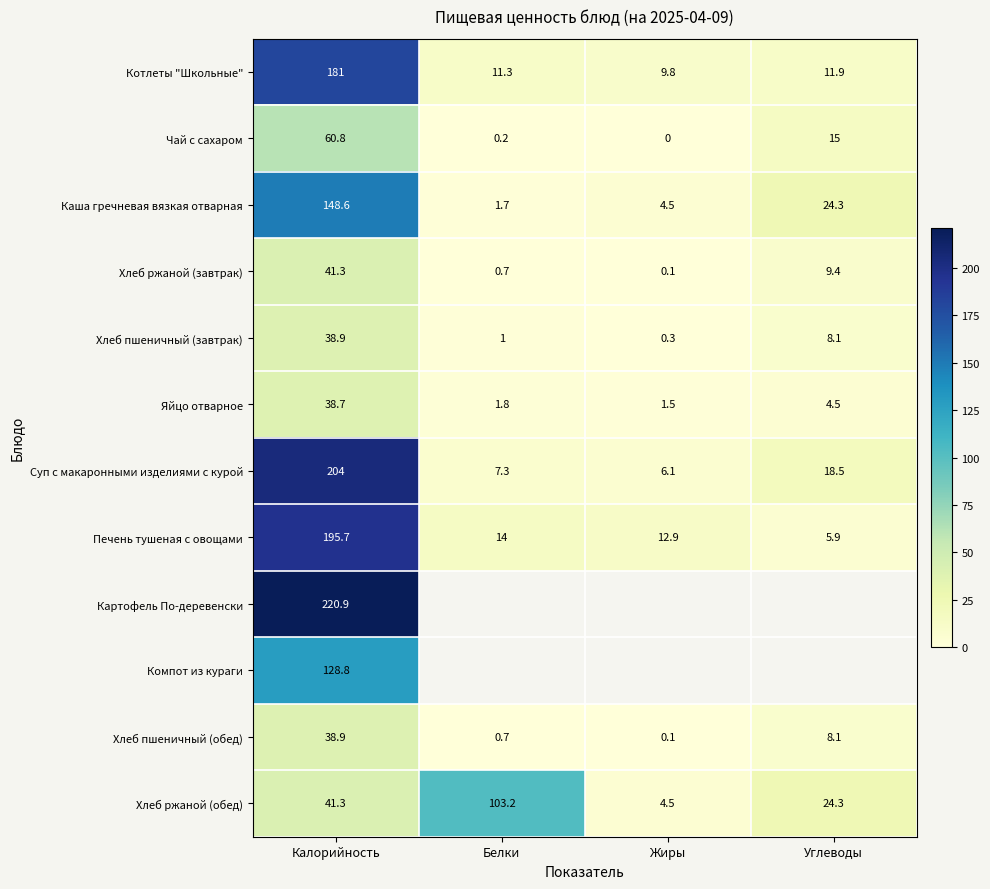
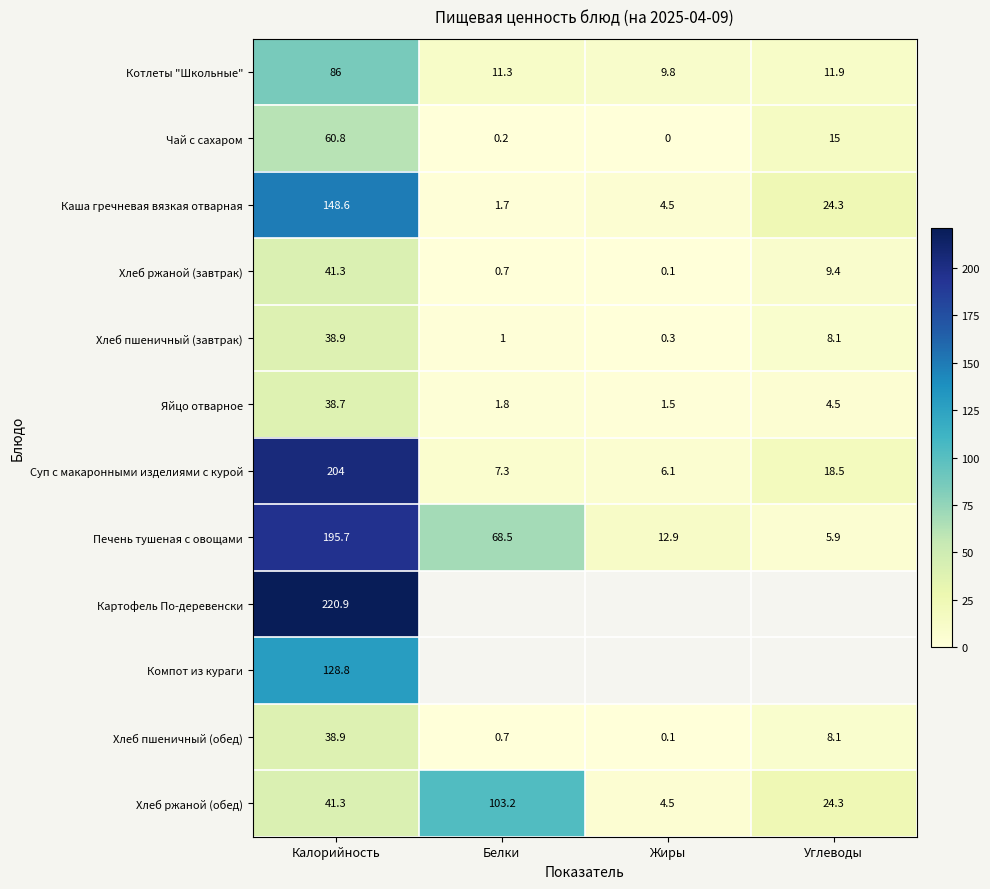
  {
    "Котлеты \"Школьные\"": {
-     "Калорийность": 181,
+     "Калорийность": 86,
      "Белки": 11.3,
      "Жиры": 9.8,
      "Углеводы": 11.9
    },
    "Чай с сахаром": {
      "Калорийность": 60.8,
      "Белки": 0.2,
      "Жиры": 0,
      "Углеводы": 15
    },
    "Каша гречневая вязкая отварная": {
      "Калорийность": 148.6,
      "Белки": 1.7,
      "Жиры": 4.5,
      "Углеводы": 24.3
    },
    "Хлеб ржаной (завтрак)": {
      "Калорийность": 41.3,
      "Белки": 0.7,
      "Жиры": 0.1,
      "Углеводы": 9.4
    },
    "Хлеб пшеничный (завтрак)": {
      "Калорийность": 38.9,
      "Белки": 1,
      "Жиры": 0.3,
      "Углеводы": 8.1
    },
    "Яйцо отварное": {
      "Калорийность": 38.7,
      "Белки": 1.8,
      "Жиры": 1.5,
      "Углеводы": 4.5
    },
    "Суп с макаронными изделиями с курой": {
      "Калорийность": 204,
      "Белки": 7.3,
      "Жиры": 6.1,
      "Углеводы": 18.5
    },
    "Печень тушеная с овощами": {
      "Калорийность": 195.7,
-     "Белки": 14,
+     "Белки": 68.5,
      "Жиры": 12.9,
      "Углеводы": 5.9
    },
    "Картофель По-деревенски": {
      "Калорийность": 220.9
    },
    "Компот из кураги": {
      "Калорийность": 128.8
    },
    "Хлеб пшеничный (обед)": {
      "Калорийность": 38.9,
      "Белки": 0.7,
      "Жиры": 0.1,
      "Углеводы": 8.1
    },
    "Хлеб ржаной (обед)": {
      "Калорийность": 41.3,
      "Белки": 103.2,
      "Жиры": 4.5,
      "Углеводы": 24.3
    }
  }
